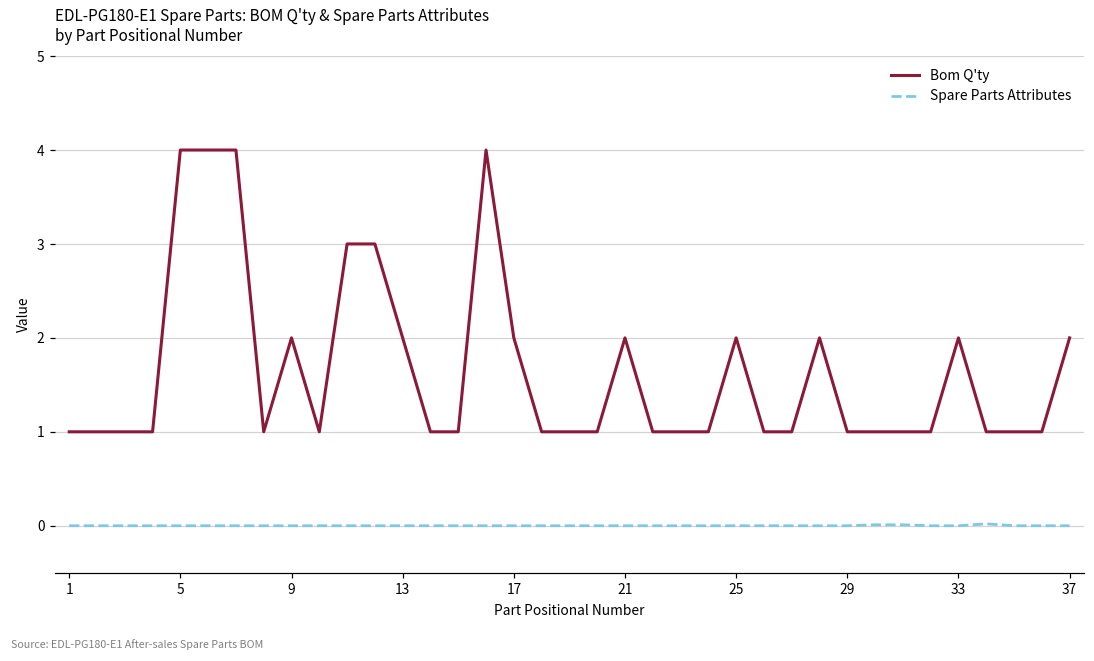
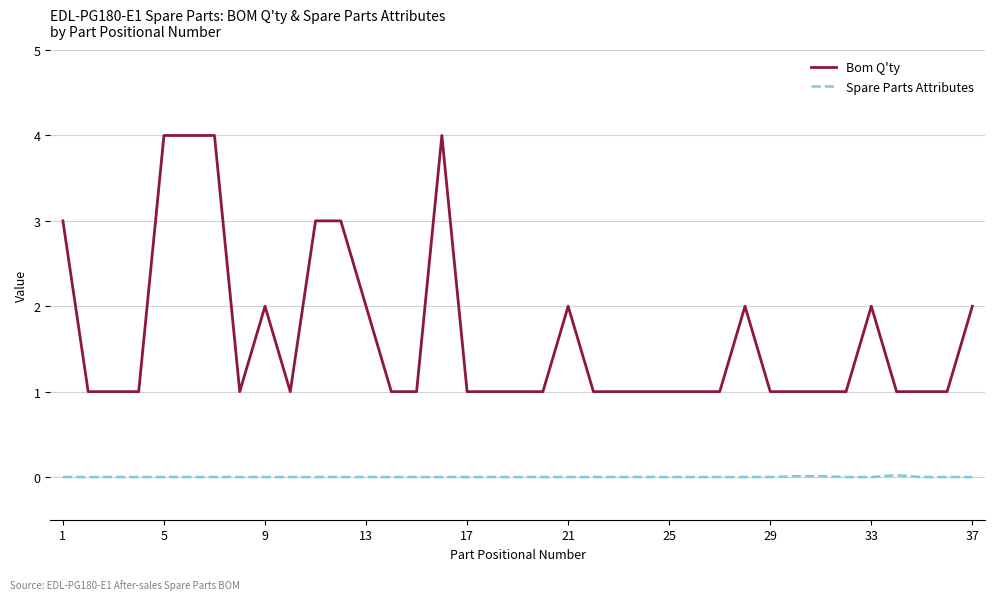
  {
    "Bom Q'ty": {
-     "1": 1,
+     "1": 3,
      "5": 4,
      "9": 2,
      "13": 2,
-     "17": 2,
+     "17": 1,
      "21": 2,
-     "25": 2,
+     "25": 1,
      "29": 1,
      "33": 2,
      "37": 2
    },
    "Spare Parts Attributes": {
      "1": 0,
      "5": 0,
      "9": 0,
      "13": 0,
      "17": 0,
      "21": 0,
      "25": 0,
      "29": 0,
      "33": 0,
      "37": 0
    }
  }
